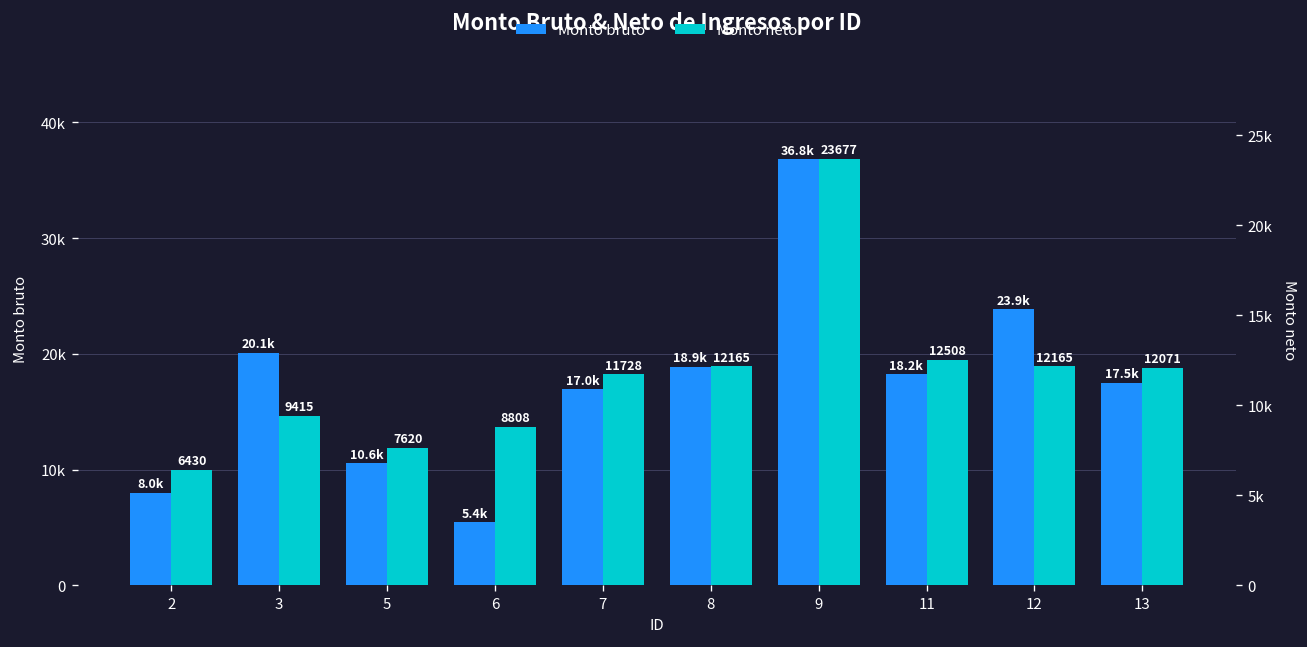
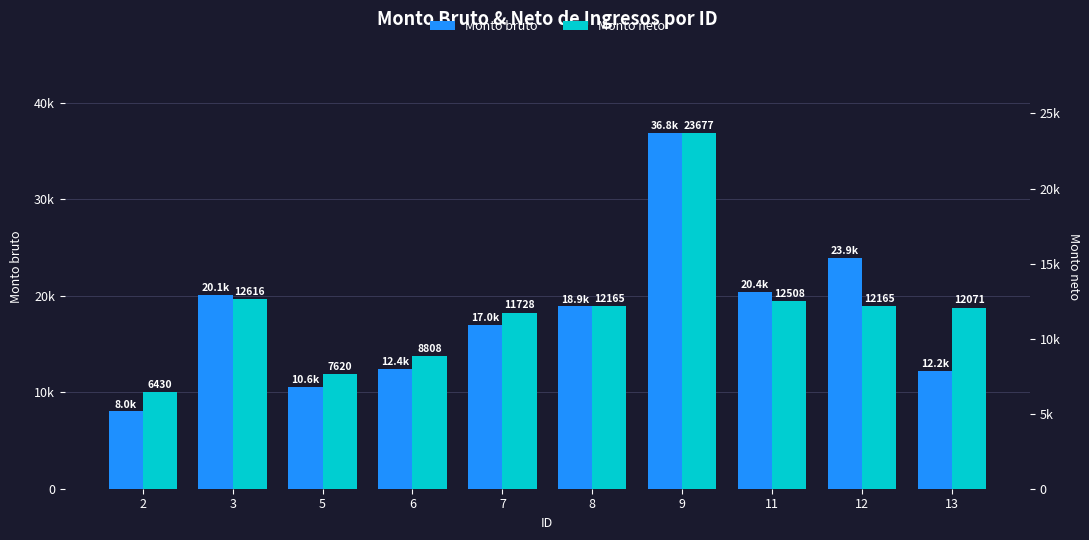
  {
    "Monto bruto": {
      "2": "8.0k",
      "3": "20.1k",
      "5": "10.6k",
-     "6": "5.4k",
+     "6": "12.4k",
      "7": "17.0k",
      "8": "18.9k",
      "9": "36.8k",
-     "11": "18.2k",
+     "11": "20.4k",
      "12": "23.9k",
-     "13": "17.5k"
+     "13": "12.2k"
    },
    "Monto neto": {
      "2": "6430",
-     "3": "9415",
+     "3": "12616",
      "7": "11728",
      "9": "23677",
      "13": "12071"
    }
  }
